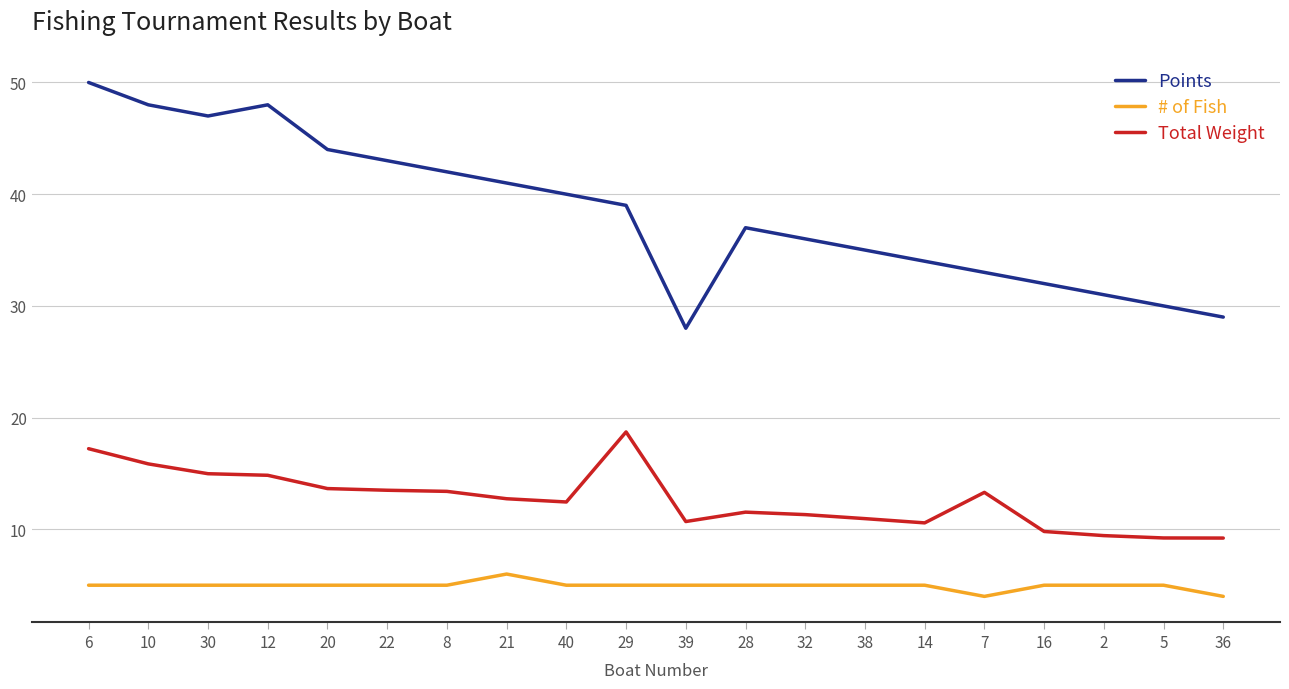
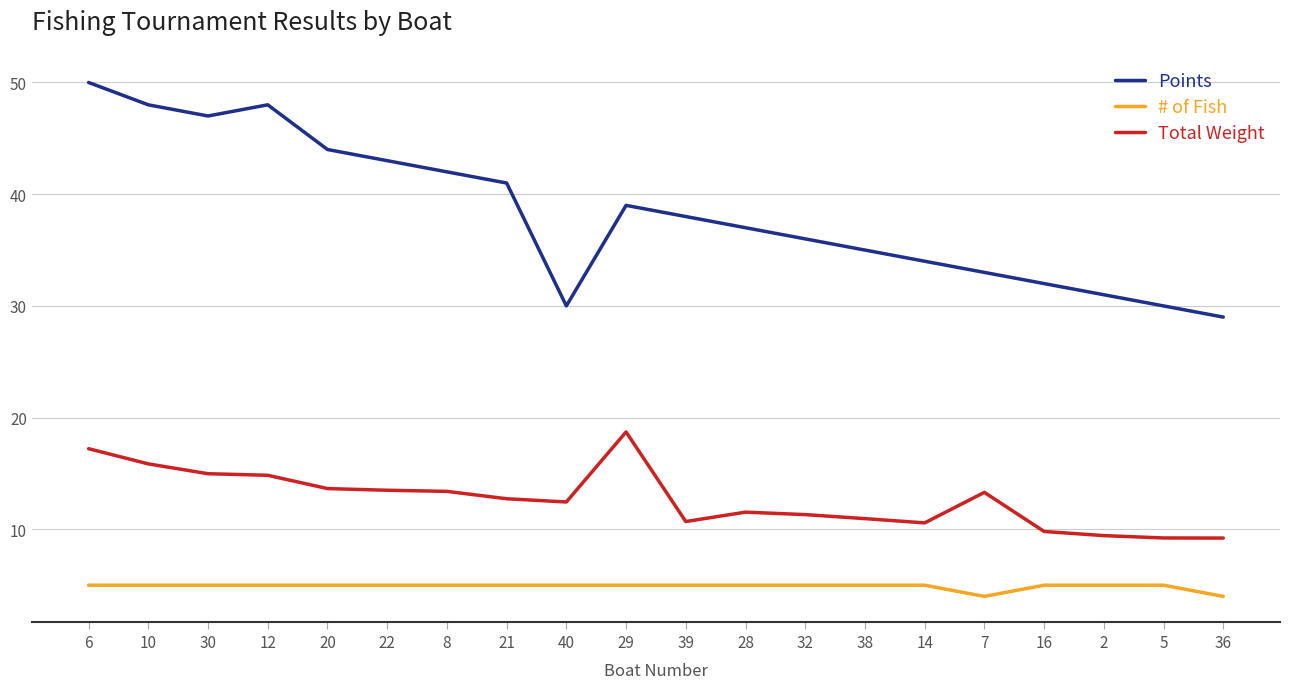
  {
    "Points": {
      "6": 50,
      "10": 48,
      "30": 47,
      "12": 48,
      "20": 44,
      "22": 43,
      "8": 42,
      "21": 41,
-     "40": 40,
+     "40": 30,
      "29": 39,
-     "39": 28,
+     "39": 38,
      "28": 37,
      "32": 36,
      "38": 35,
      "14": 34,
      "7": 33,
      "16": 32,
      "2": 31,
      "5": 30,
      "36": 29
    },
    "# of Fish": {
      "6": 5,
      "10": 5,
      "30": 5,
      "12": 5,
      "20": 5,
      "22": 5,
      "8": 5,
-     "21": 6,
+     "21": 5,
      "40": 5,
      "29": 5,
      "39": 5,
      "28": 5,
      "32": 5,
      "38": 5,
      "14": 5,
      "7": 4,
      "16": 5,
      "2": 5,
      "5": 5,
      "36": 4
    },
    "Total Weight": {
      "6": 17,
      "10": 16,
      "30": 15,
      "12": 15,
      "20": 13.7,
      "22": 13.5,
      "8": 13.4,
      "21": 12.7,
      "40": 12.5,
      "29": 18.7,
      "39": 10.7,
      "28": 11.5,
      "32": 11.3,
      "38": 11,
      "14": 10.6,
      "7": 13.3,
      "16": 10,
      "2": 9.4,
      "5": 9.2,
      "36": 9
    }
  }
